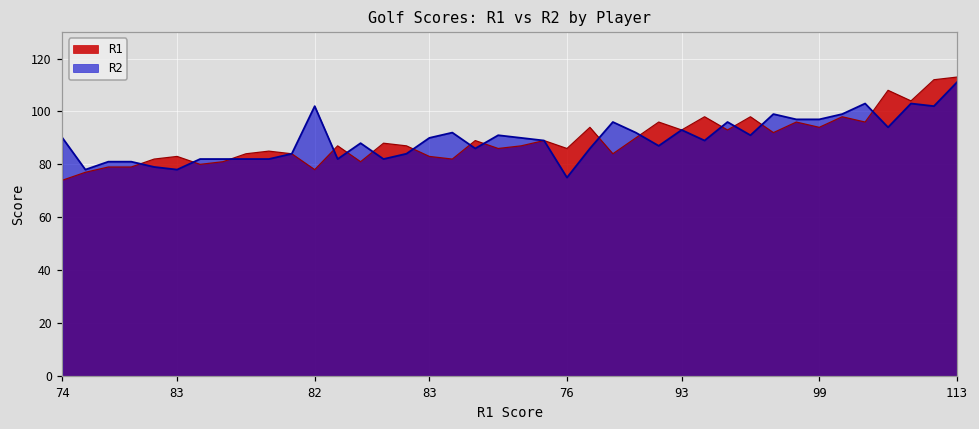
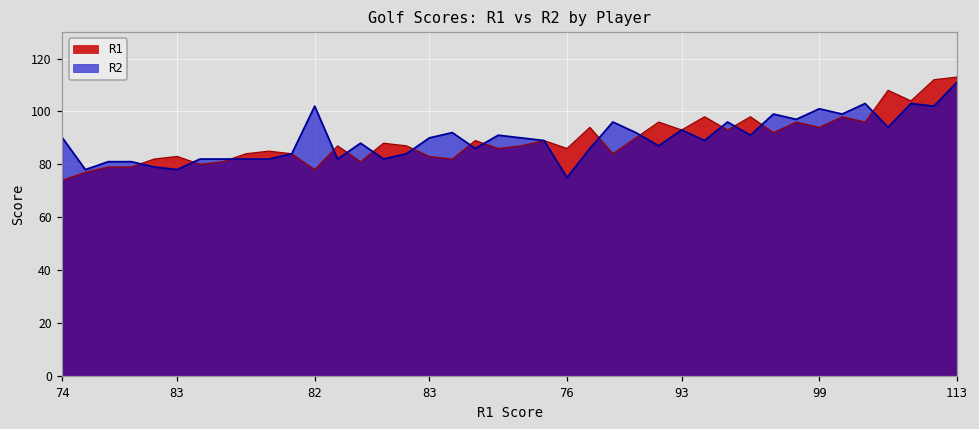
  {
    "R1": {
      "74": 74,
      "82": 78,
      "76": 86,
      "99": 94,
      "113": 113
    },
    "R2": {
      "74": 90,
      "82": 102,
      "76": 75,
-     "99": 97,
+     "99": 101,
      "113": 111
    }
  }
